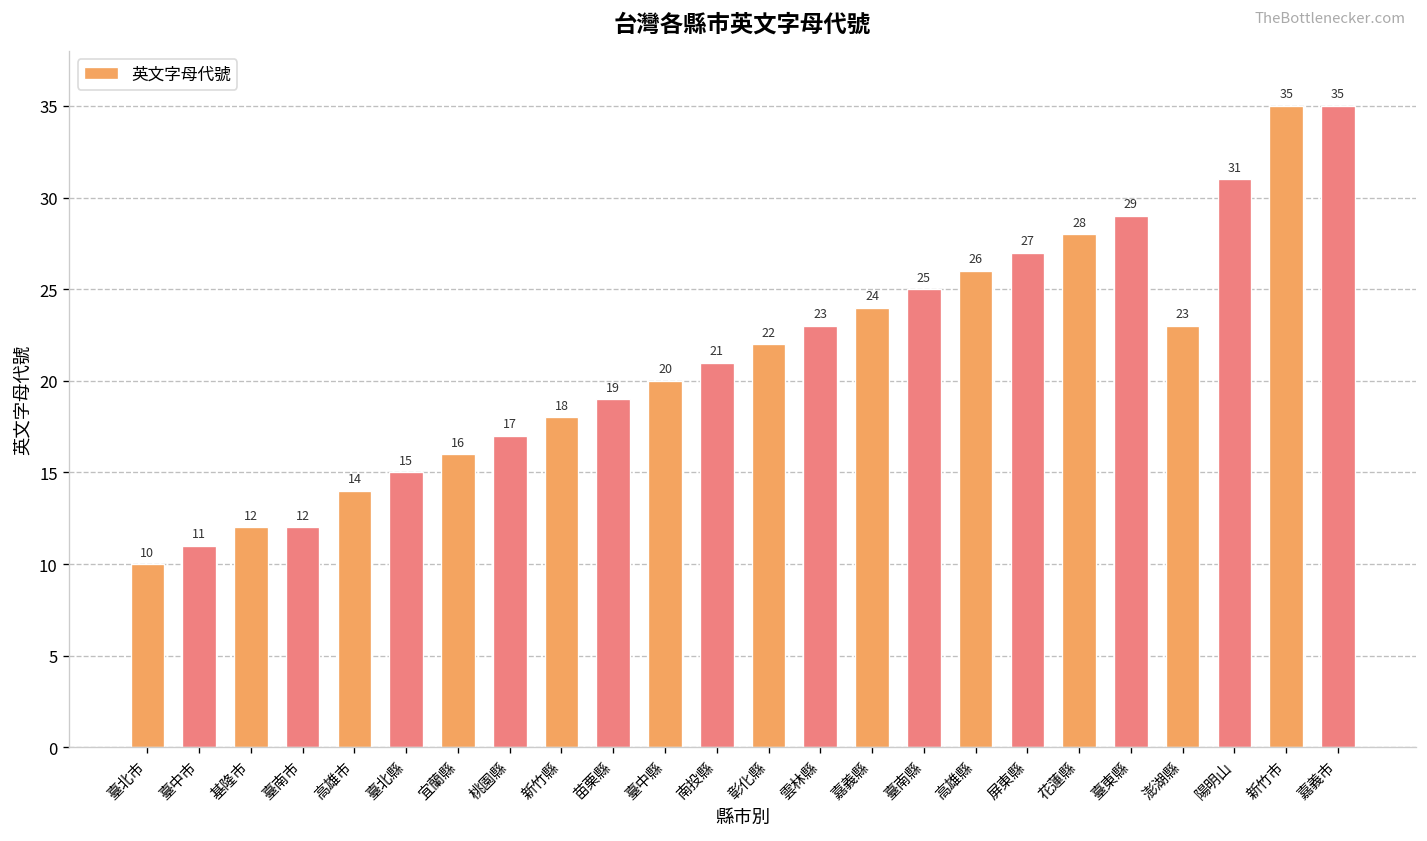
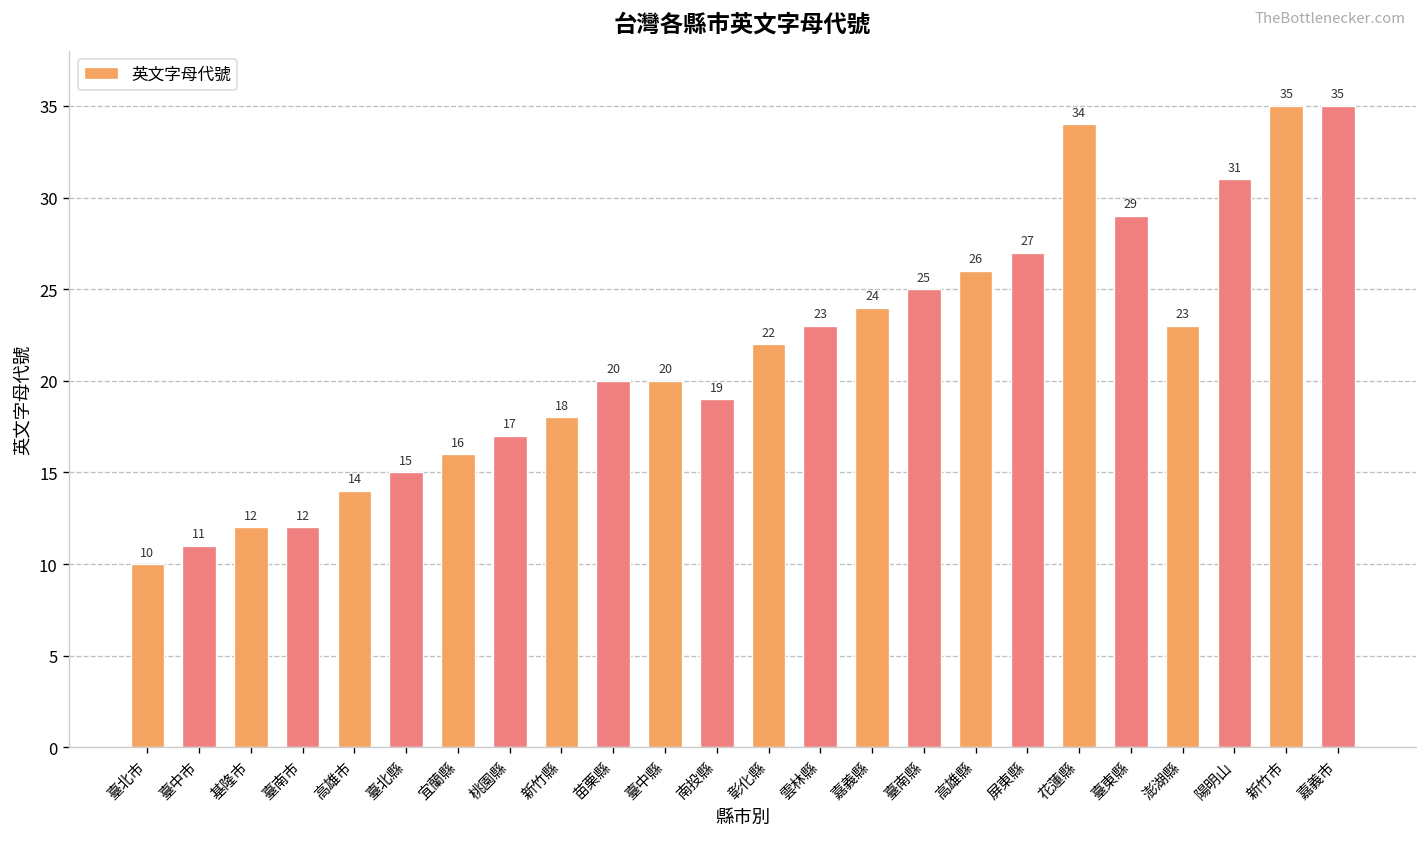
  {
    "臺北市": 10,
    "臺中市": 11,
    "基隆市": 12,
    "臺南市": 12,
    "高雄市": 14,
    "臺北縣": 15,
    "宜蘭縣": 16,
    "桃園縣": 17,
    "新竹縣": 18,
-   "苗栗縣": 19,
+   "苗栗縣": 20,
    "臺中縣": 20,
-   "南投縣": 21,
+   "南投縣": 19,
    "彰化縣": 22,
    "雲林縣": 23,
    "嘉義縣": 24,
    "臺南縣": 25,
    "高雄縣": 26,
    "屏東縣": 27,
-   "花蓮縣": 28,
+   "花蓮縣": 34,
    "臺東縣": 29,
    "澎湖縣": 23,
    "陽明山": 31,
    "新竹市": 35,
    "嘉義市": 35
  }
